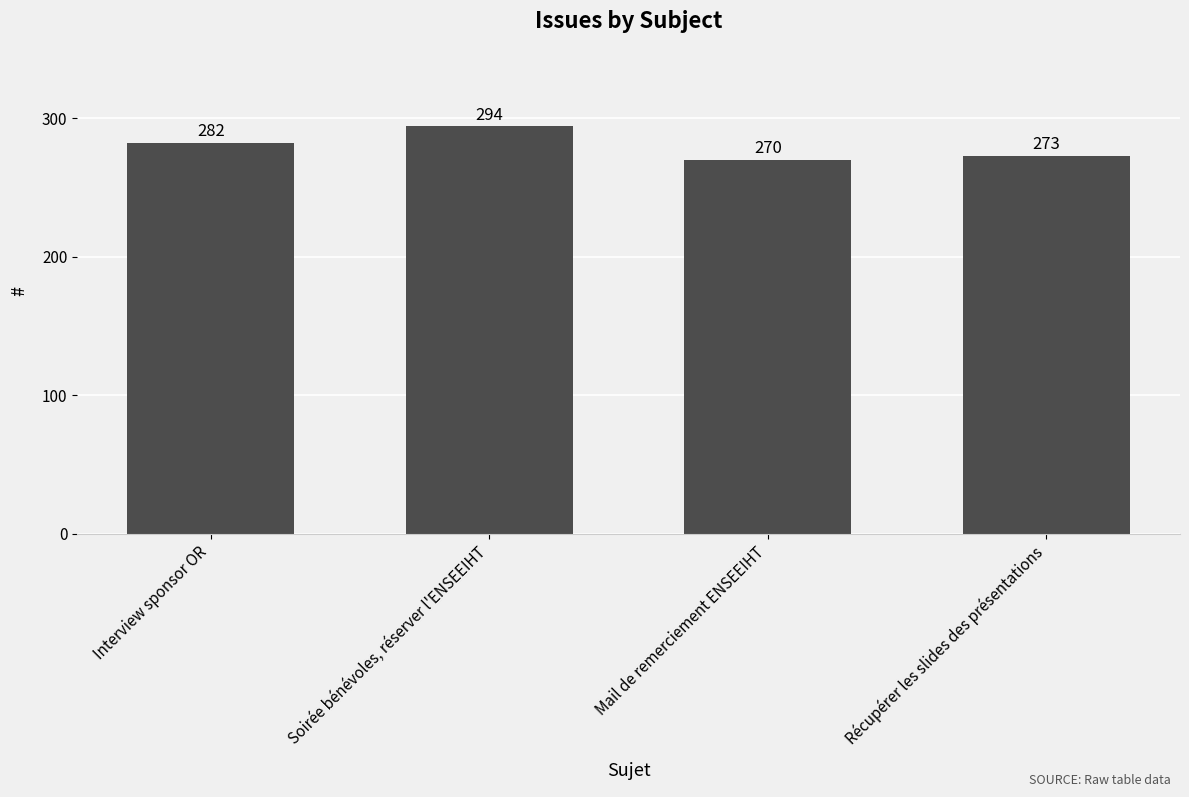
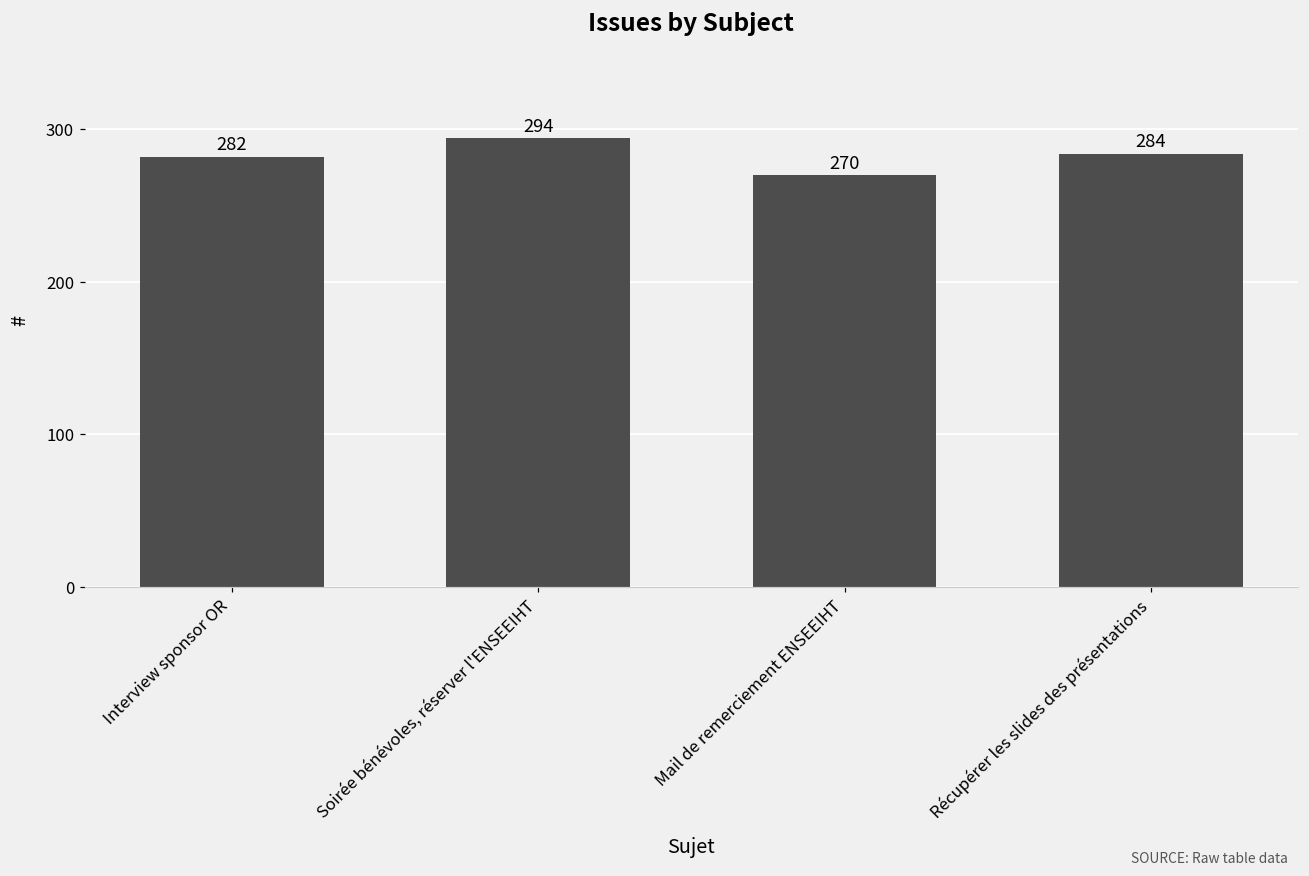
  {
    "Interview sponsor OR": 282,
    "Soirée bénévoles, réserver l'ENSEEIHT": 294,
    "Mail de remerciement ENSEEIHT": 270,
-   "Récupérer les slides des présentations": 273
+   "Récupérer les slides des présentations": 284
  }
